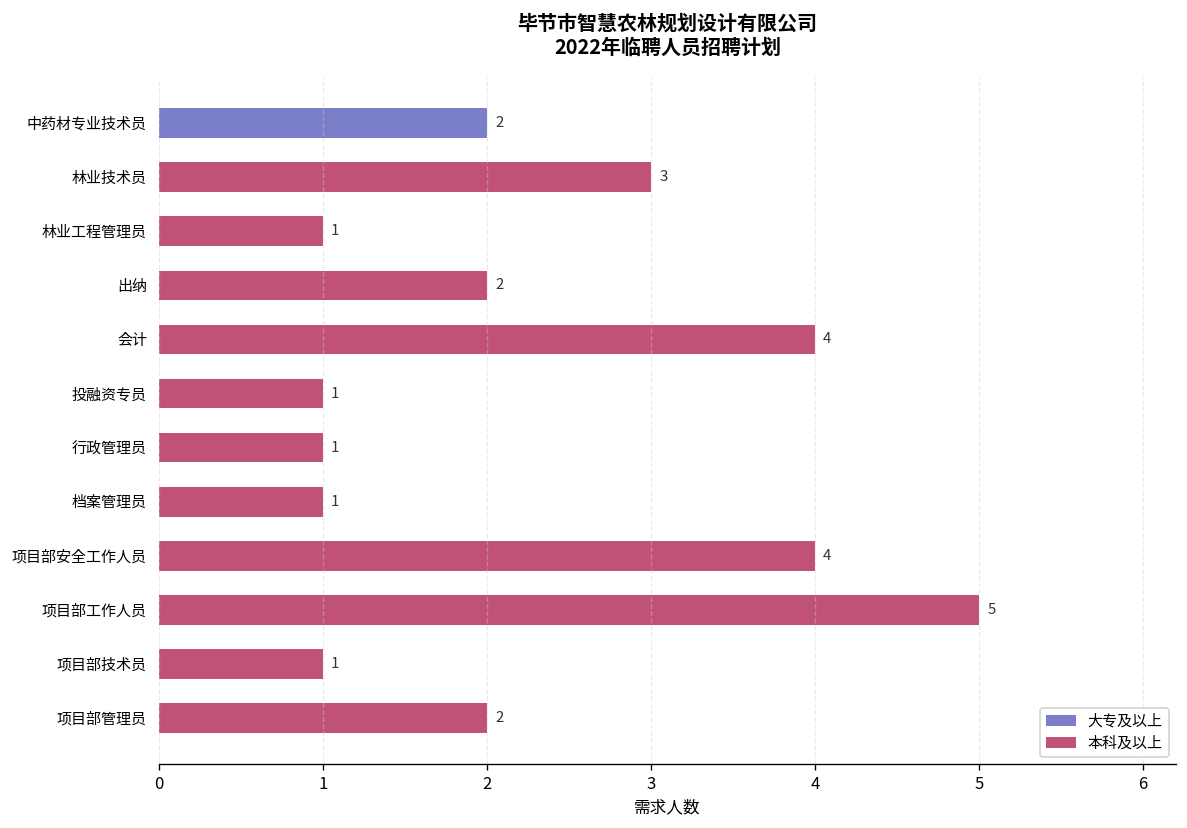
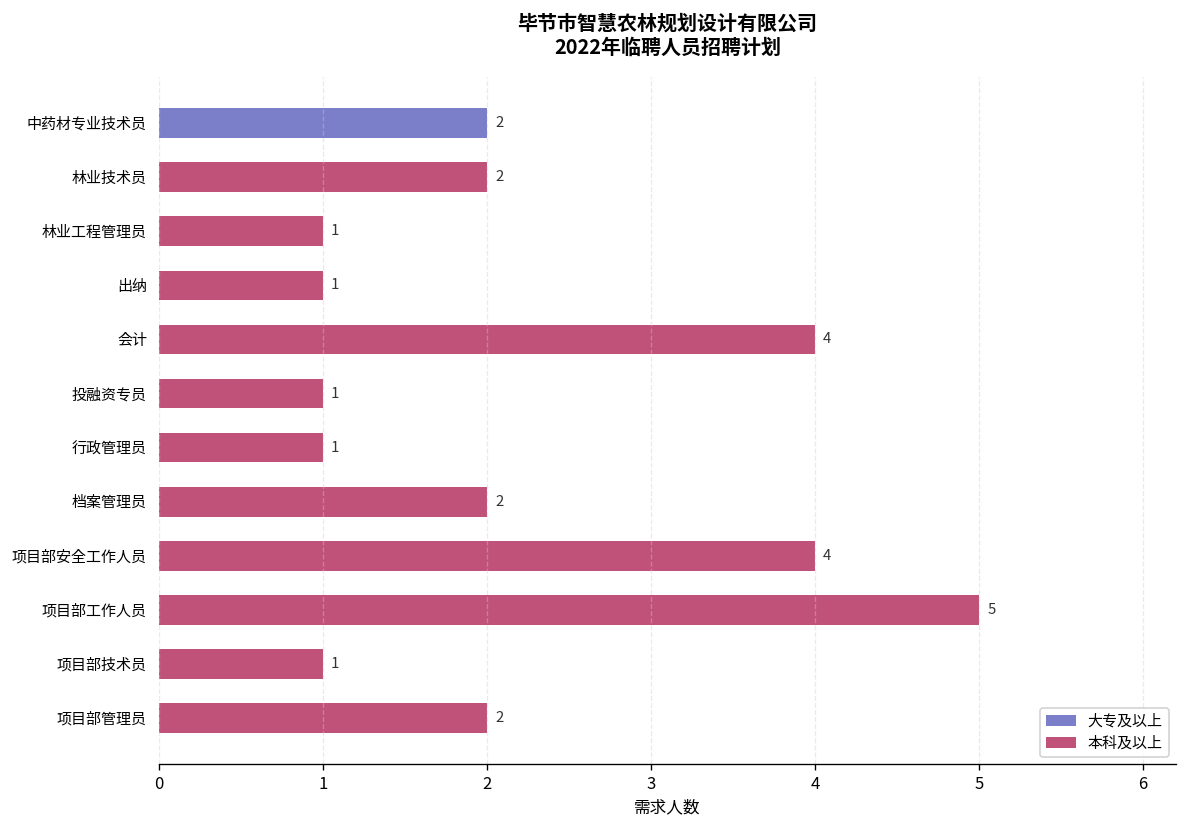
  {
    "中药材专业技术员": 2,
-   "林业技术员": 3,
+   "林业技术员": 2,
    "林业工程管理员": 1,
-   "出纳": 2,
+   "出纳": 1,
    "会计": 4,
    "投融资专员": 1,
    "行政管理员": 1,
-   "档案管理员": 1,
+   "档案管理员": 2,
    "项目部安全工作人员": 4,
    "项目部工作人员": 5,
    "项目部技术员": 1,
    "项目部管理员": 2
  }
